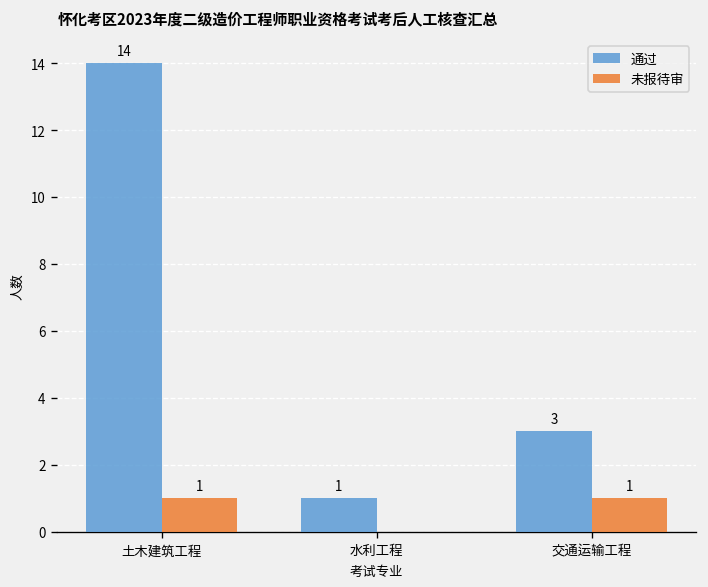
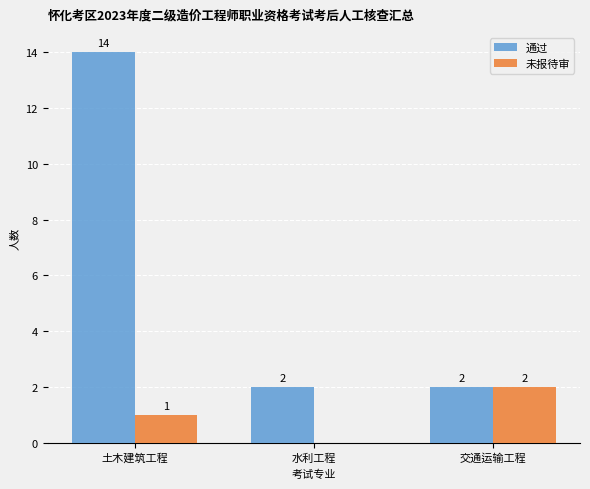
  {
    "通过": {
      "土木建筑工程": 14,
-     "水利工程": 1,
-     "交通运输工程": 3
+     "水利工程": 2,
+     "交通运输工程": 2
    },
    "未报待审": {
      "土木建筑工程": 1,
-     "交通运输工程": 1
+     "交通运输工程": 2
    }
  }
